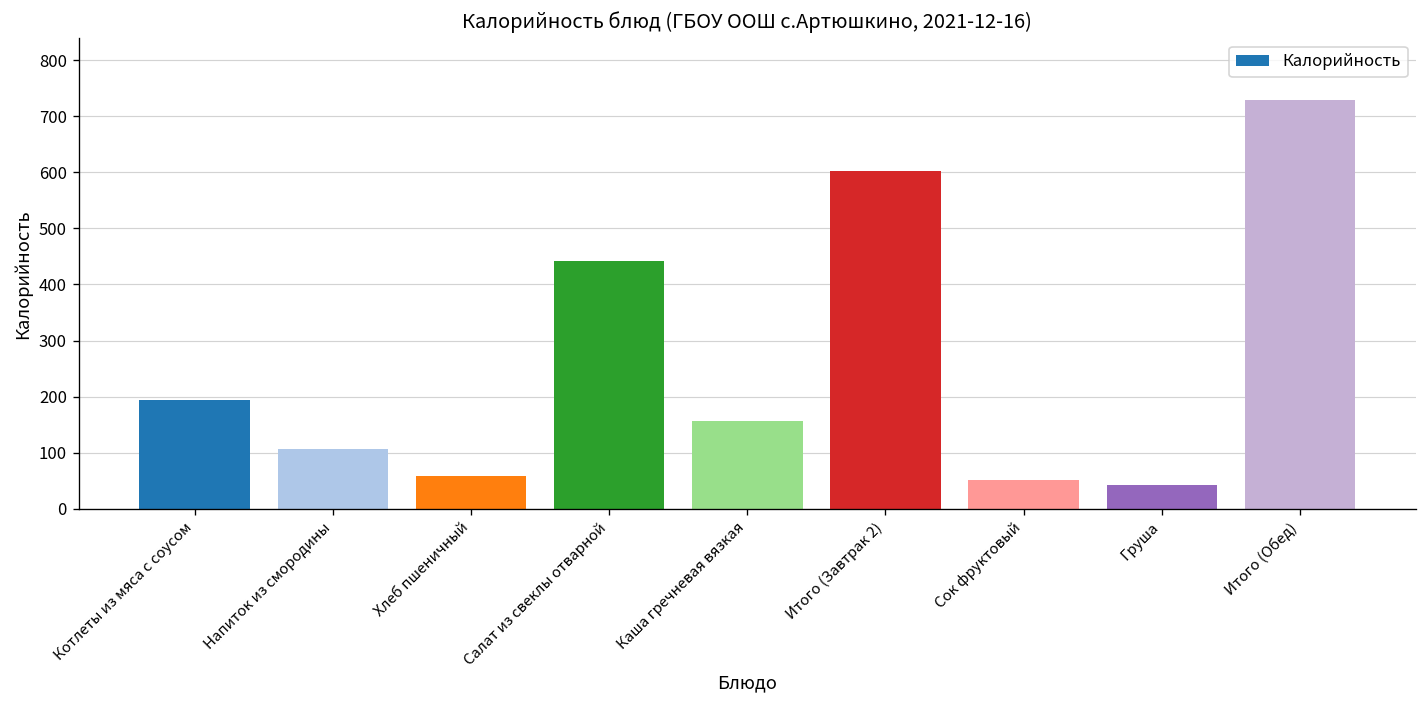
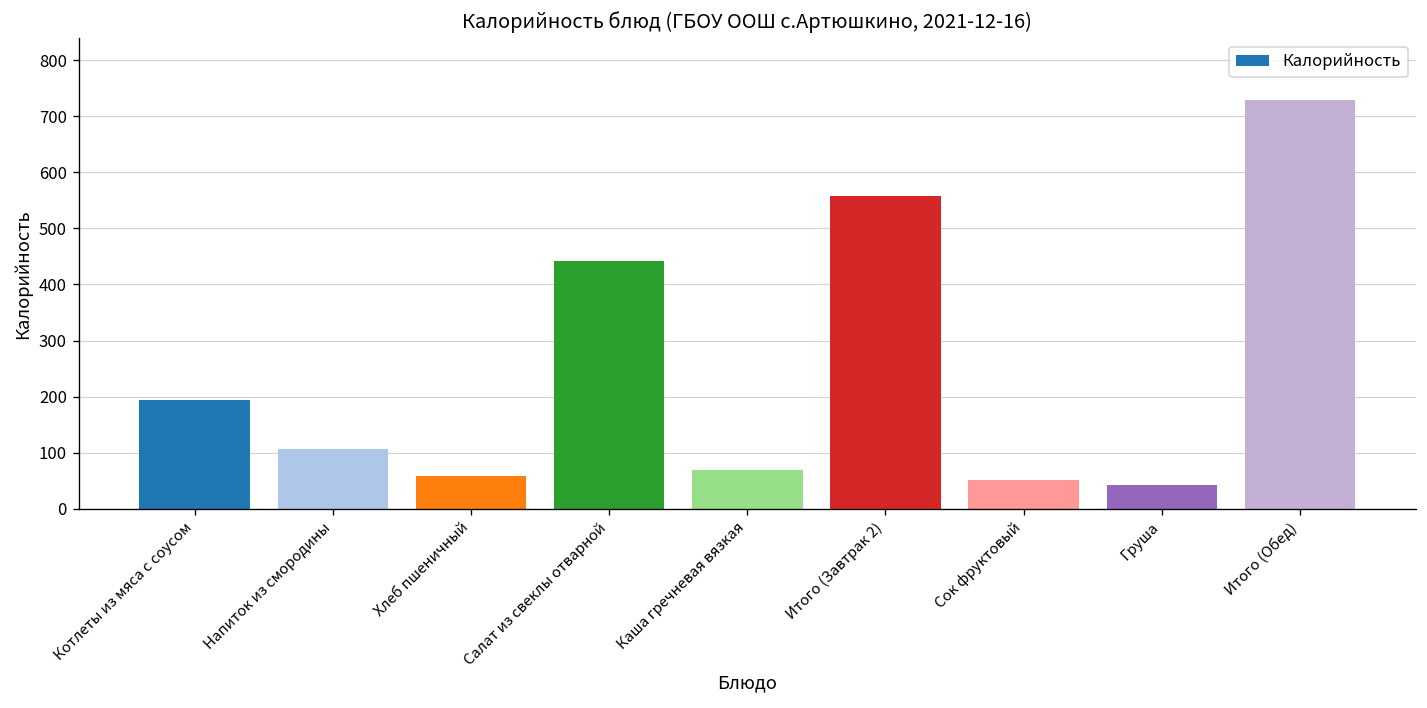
  {
    "Котлеты из мяса с соусом": 190,
    "Напиток из смородины": 110,
    "Хлеб пшеничный": 60,
    "Салат из свеклы отварной": 440,
-   "Каша гречневая вязкая": 160,
-   "Итого (Завтрак 2)": 600,
+   "Каша гречневая вязкая": 70,
+   "Итого (Завтрак 2)": 560,
    "Сок фруктовый": 50,
    "Груша": 40,
    "Итого (Обед)": 730
  }
